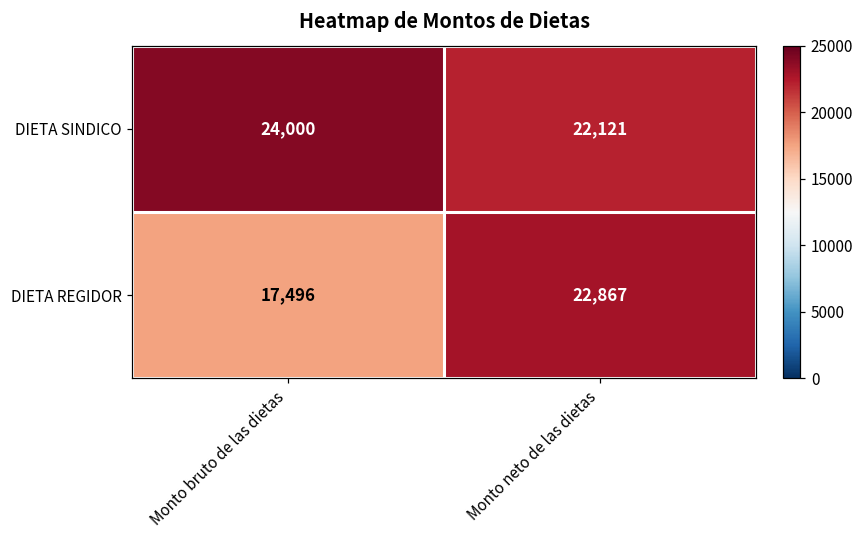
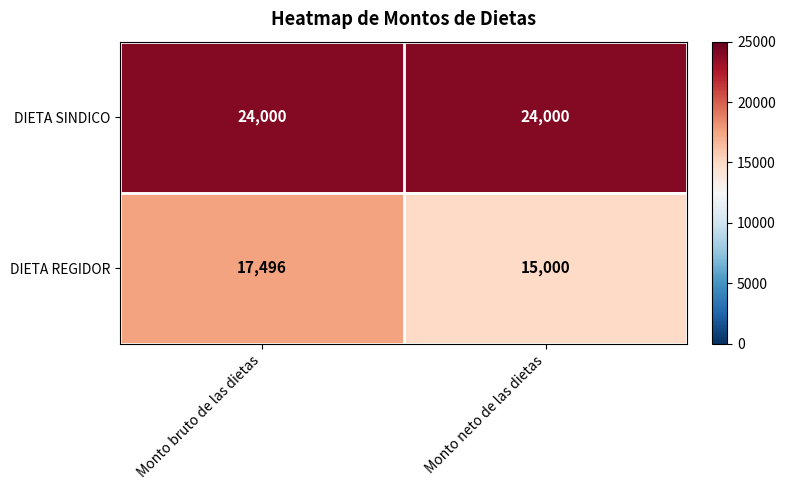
  {
    "DIETA SINDICO": {
      "Monto bruto de las dietas": "24,000",
-     "Monto neto de las dietas": "22,121"
+     "Monto neto de las dietas": "24,000"
    },
    "DIETA REGIDOR": {
      "Monto bruto de las dietas": "17,496",
-     "Monto neto de las dietas": "22,867"
+     "Monto neto de las dietas": "15,000"
    }
  }
